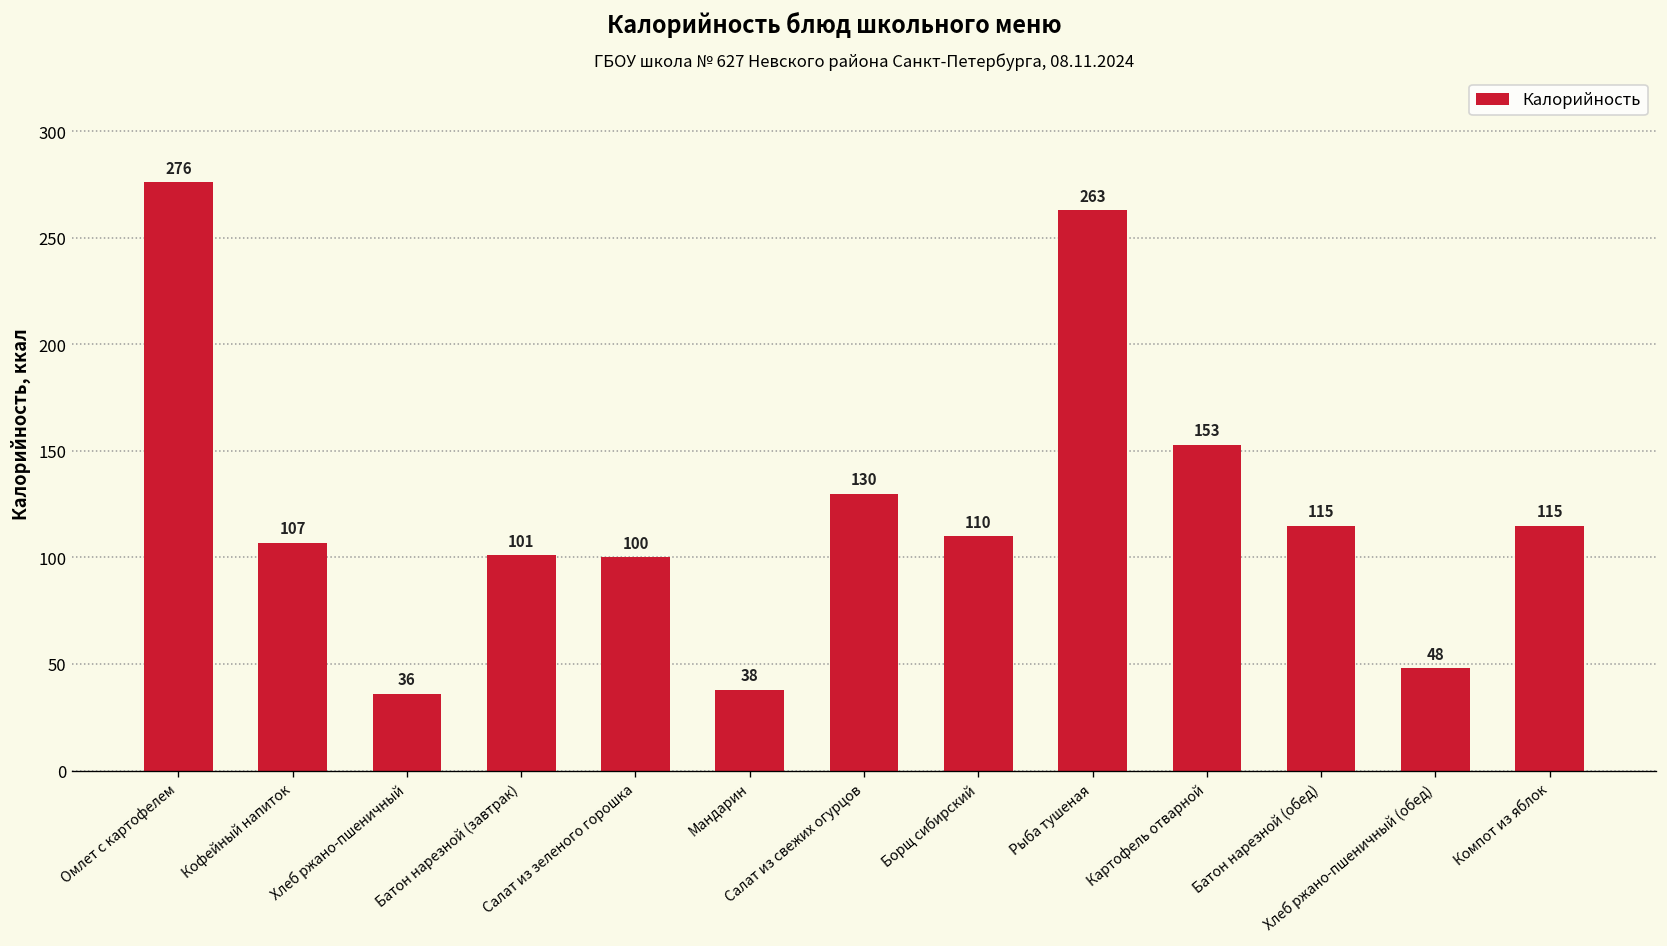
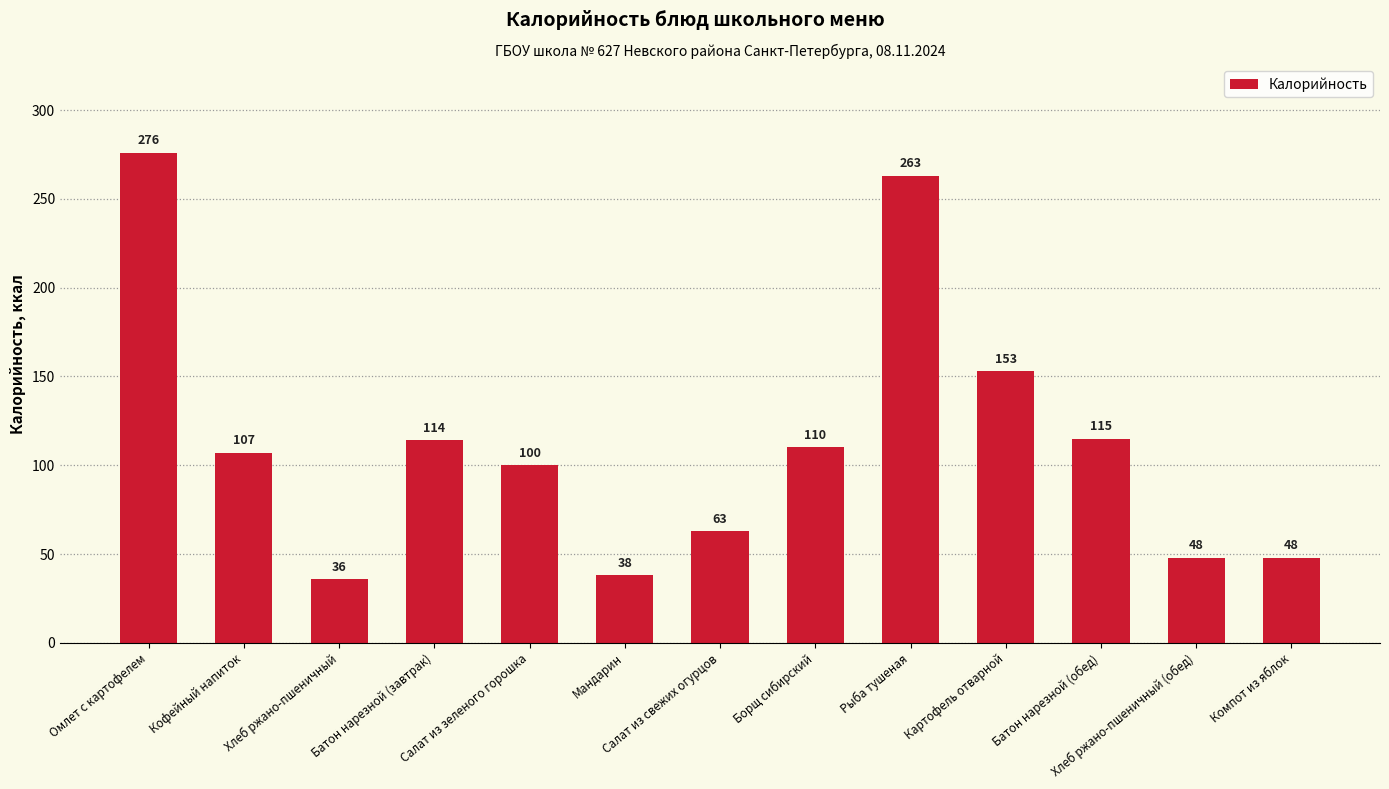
  {
    "Омлет с картофелем": 276,
    "Кофейный напиток": 107,
    "Хлеб ржано-пшеничный": 36,
-   "Батон нарезной (завтрак)": 101,
+   "Батон нарезной (завтрак)": 114,
    "Салат из зеленого горошка": 100,
    "Мандарин": 38,
-   "Салат из свежих огурцов": 130,
+   "Салат из свежих огурцов": 63,
    "Борщ сибирский": 110,
    "Рыба тушеная": 263,
    "Картофель отварной": 153,
    "Батон нарезной (обед)": 115,
    "Хлеб ржано-пшеничный (обед)": 48,
-   "Компот из яблок": 115
+   "Компот из яблок": 48
  }
